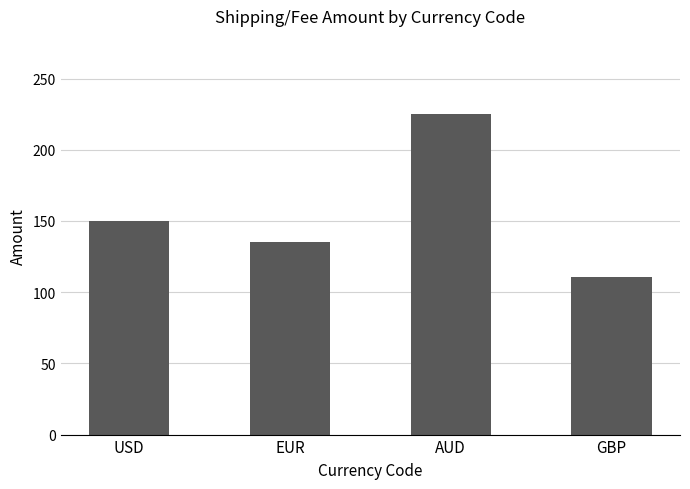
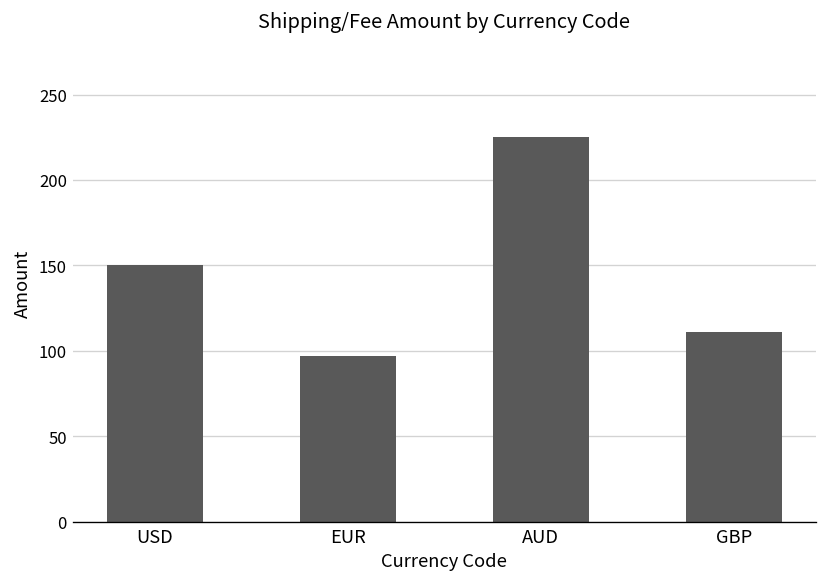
  {
    "USD": 150,
-   "EUR": 135,
+   "EUR": 97,
    "AUD": 225,
    "GBP": 111
  }
